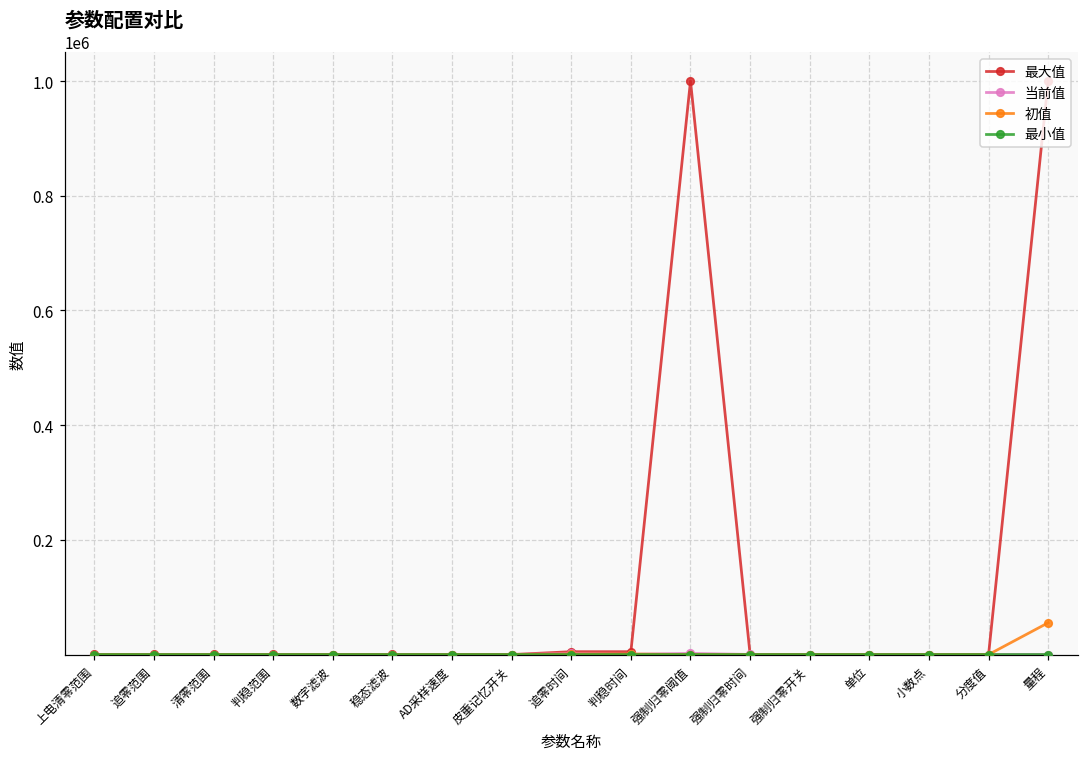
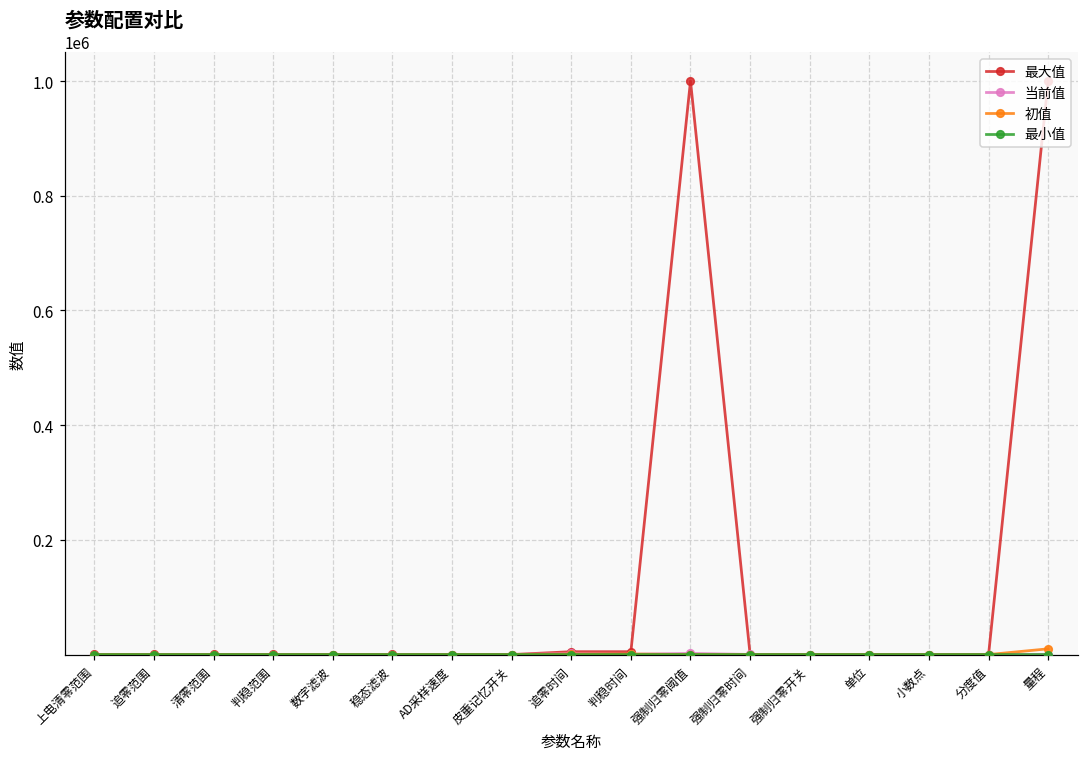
  {
    "最大值": {
      "强制归零阈值": 1000000
    },
    "初值": {
-     "量程": 60000
+     "量程": 10000
    }
  }
